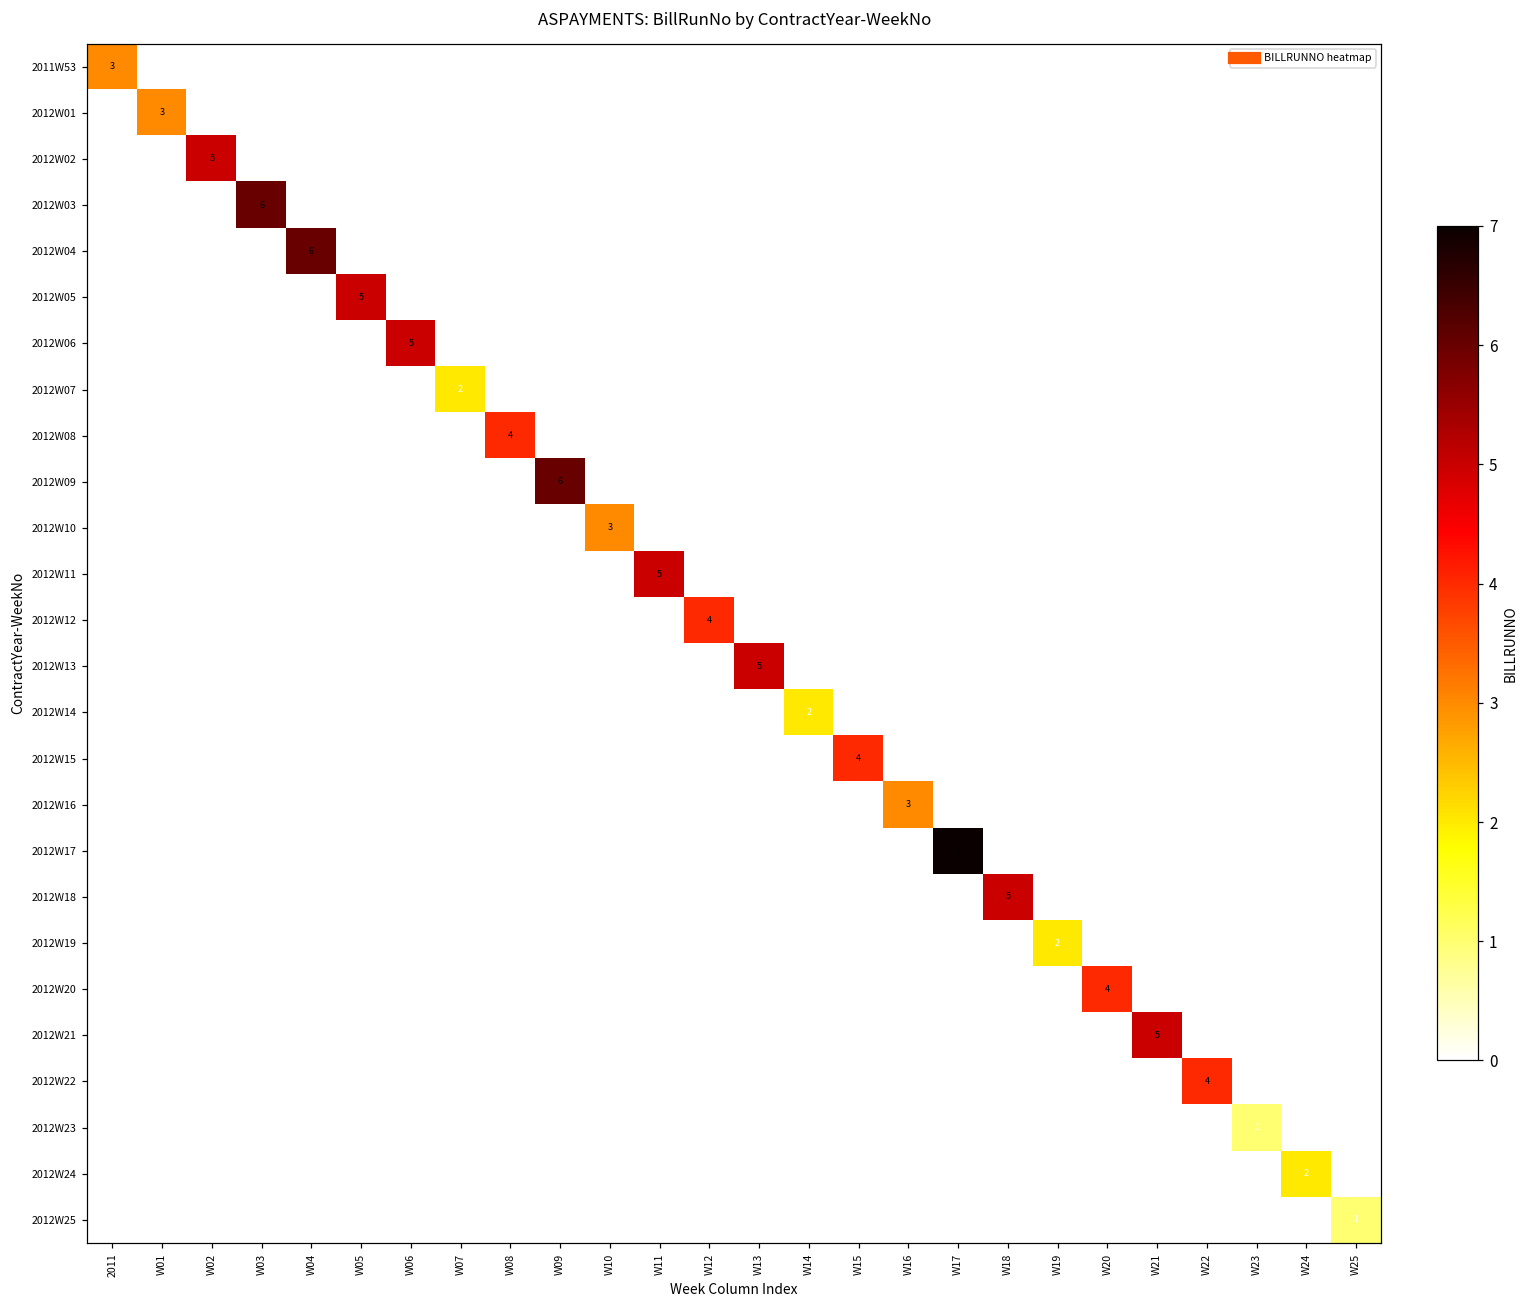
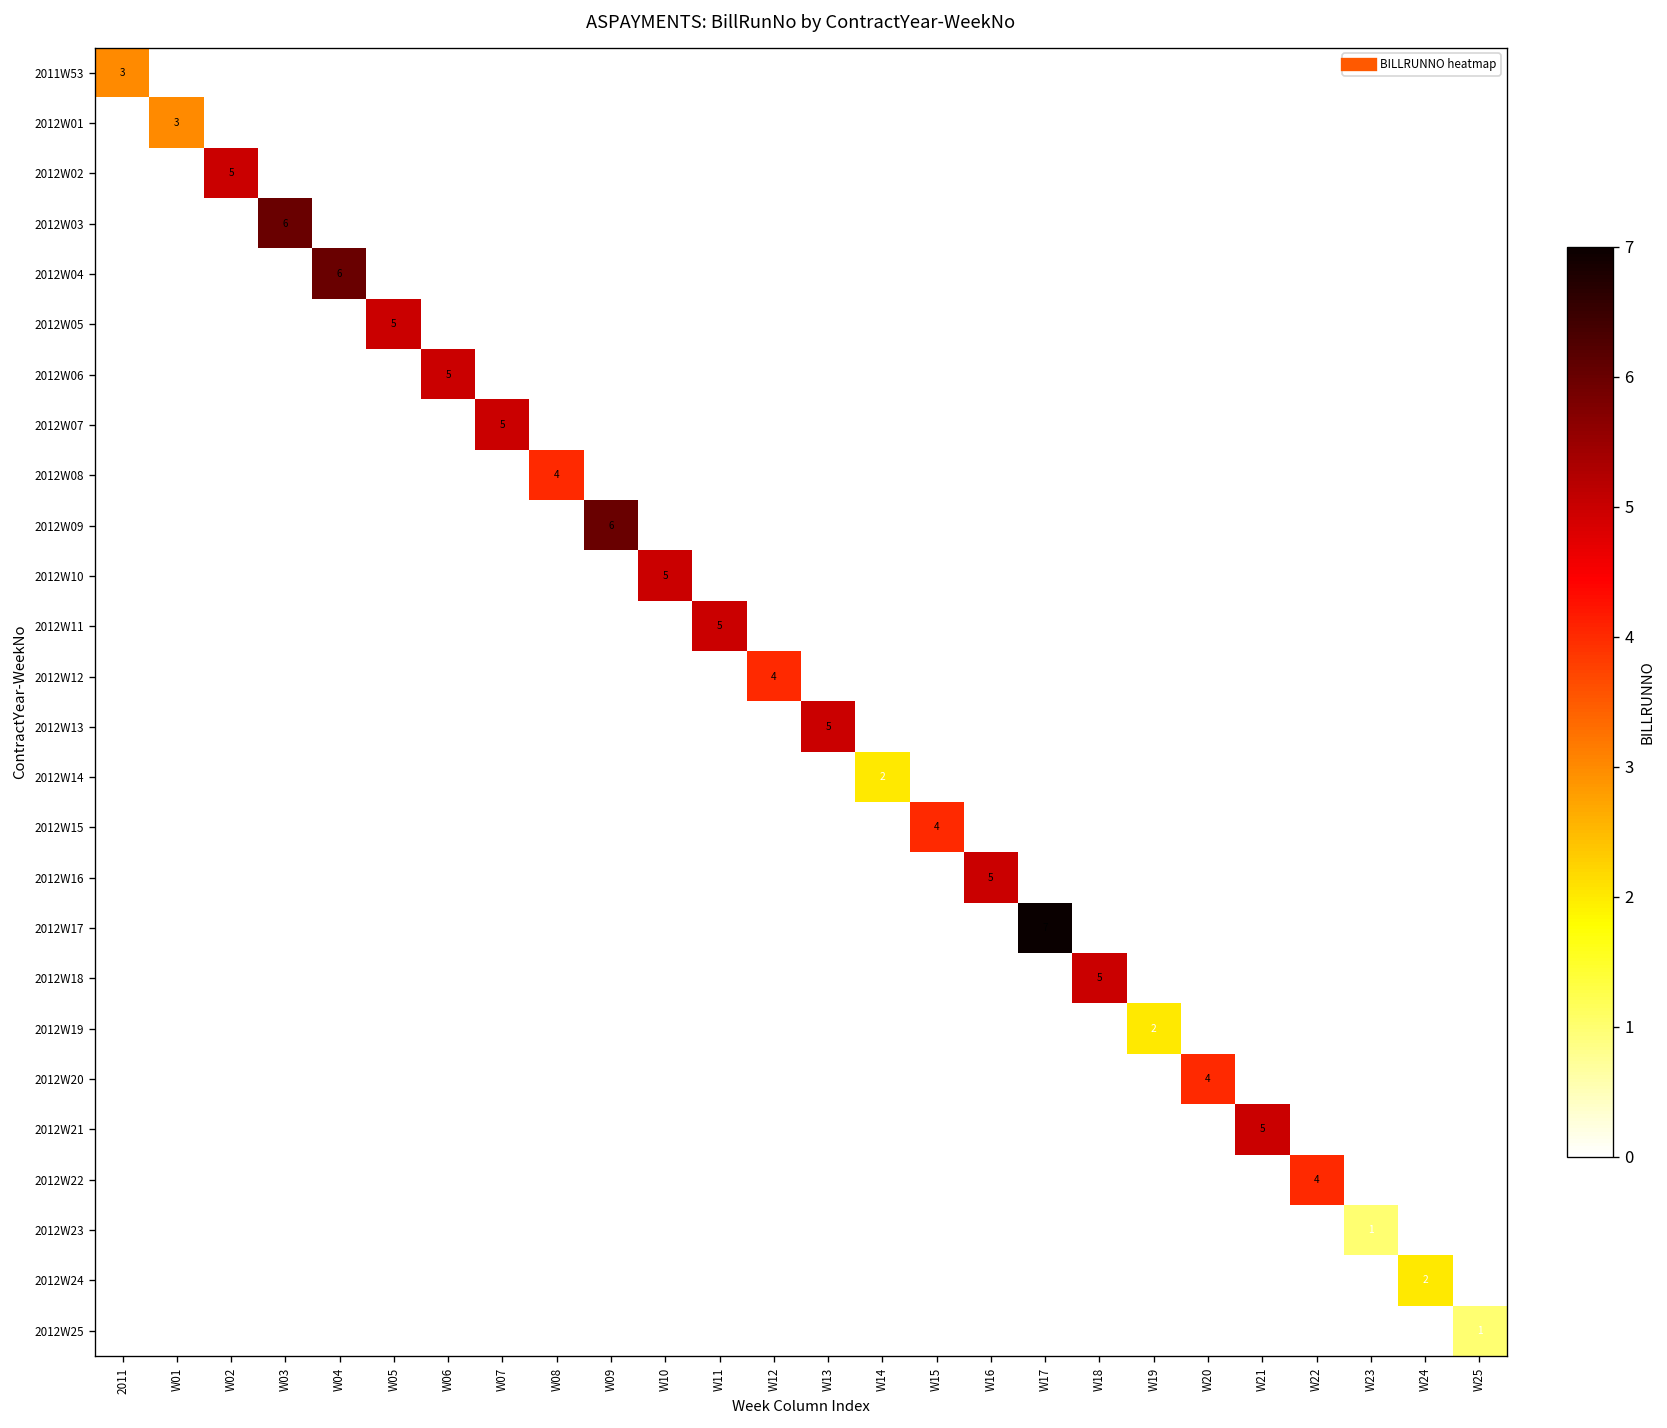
  {
    "2011W53": {
      "2011": 3
    },
    "2012W01": {
      "W01": 3
    },
    "2012W02": {
      "W02": 5
    },
    "2012W03": {
      "W03": 6
    },
    "2012W04": {
      "W04": 6
    },
    "2012W05": {
      "W05": 5
    },
    "2012W06": {
      "W06": 5
    },
    "2012W07": {
-     "W07": 2
+     "W07": 5
    },
    "2012W08": {
      "W08": 4
    },
    "2012W09": {
      "W09": 6
    },
    "2012W10": {
-     "W10": 3
+     "W10": 5
    },
    "2012W11": {
      "W11": 5
    },
    "2012W12": {
      "W12": 4
    },
    "2012W13": {
      "W13": 5
    },
    "2012W14": {
      "W14": 2
    },
    "2012W15": {
      "W15": 4
    },
    "2012W16": {
-     "W16": 3
+     "W16": 5
    },
    "2012W18": {
      "W18": 5
    },
    "2012W19": {
      "W19": 2
    },
    "2012W20": {
      "W20": 4
    },
    "2012W21": {
      "W21": 5
    },
    "2012W22": {
      "W22": 4
    },
    "2012W23": {
      "W23": 1
    },
    "2012W24": {
      "W24": 2
    },
    "2012W25": {
      "W25": 1
    }
  }
